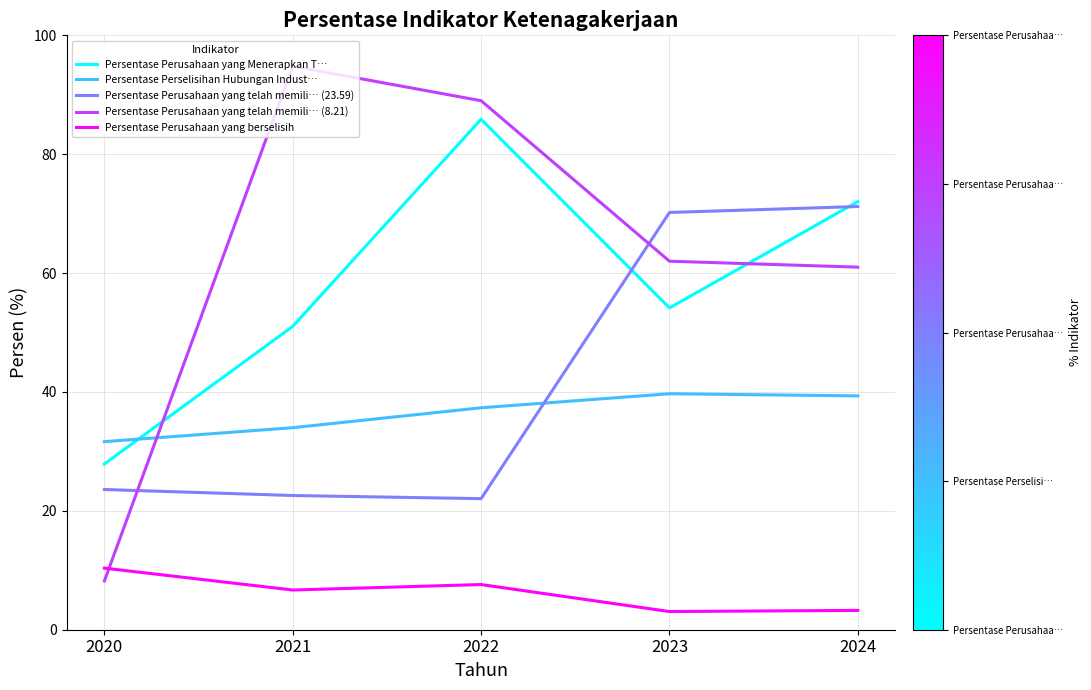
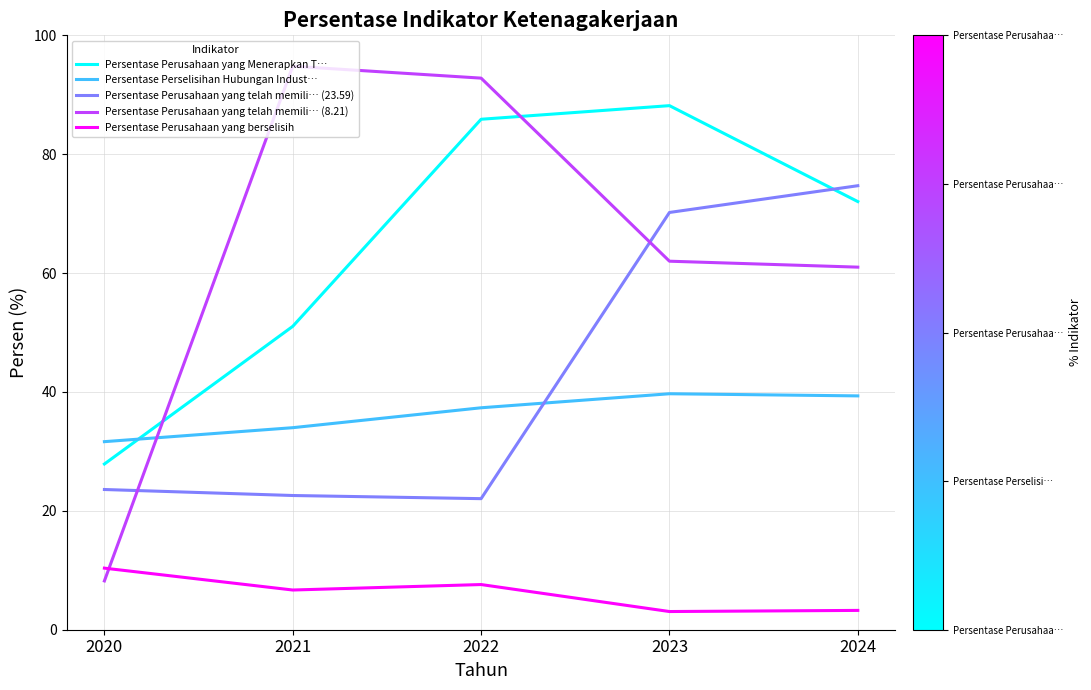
  {
    "Persentase Perusahaan yang Menerapkan T…": {
      "2020": 28,
      "2021": 51,
      "2022": 86,
-     "2023": 54,
+     "2023": 88,
      "2024": 72
    },
    "Persentase Perselisihan Hubungan Indust…": {
      "2020": 32,
      "2021": 34,
      "2022": 37,
      "2023": 40,
      "2024": 39
    },
    "Persentase Perusahaan yang telah memili… (23.59)": {
      "2020": 24,
      "2021": 23,
      "2022": 22,
      "2023": 70,
-     "2024": 71
+     "2024": 75
    },
    "Persentase Perusahaan yang telah memili… (8.21)": {
      "2020": 8,
-     "2022": 89,
+     "2022": 93,
      "2023": 62,
      "2024": 61
    },
    "Persentase Perusahaan yang berselisih": {
      "2020": 10,
      "2021": 7,
      "2022": 8,
      "2023": 3,
      "2024": 3
    }
  }
